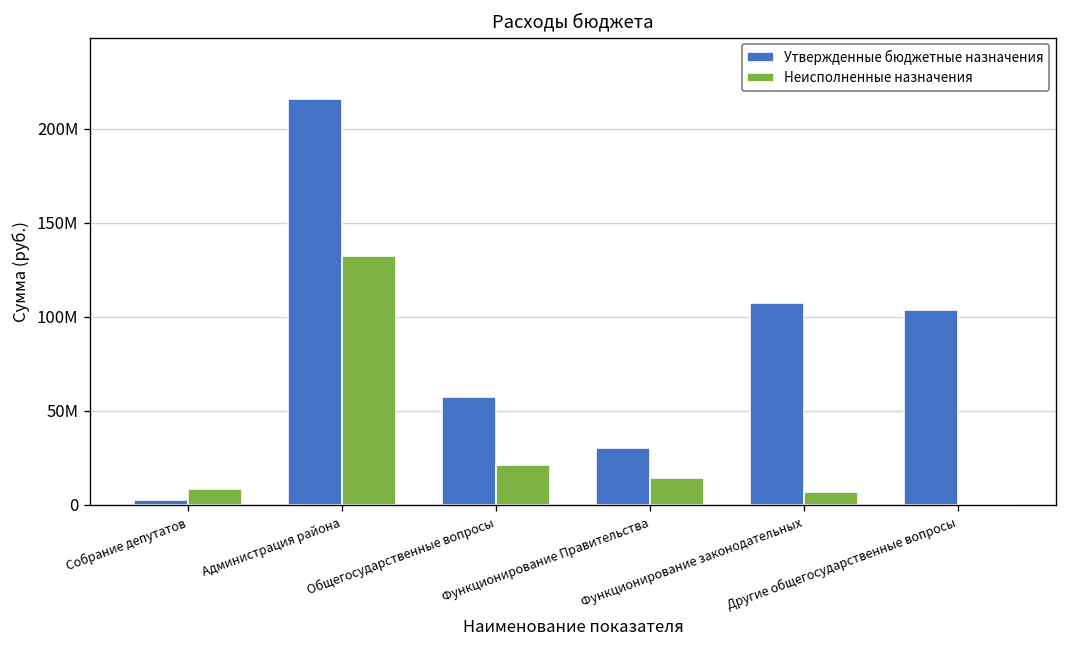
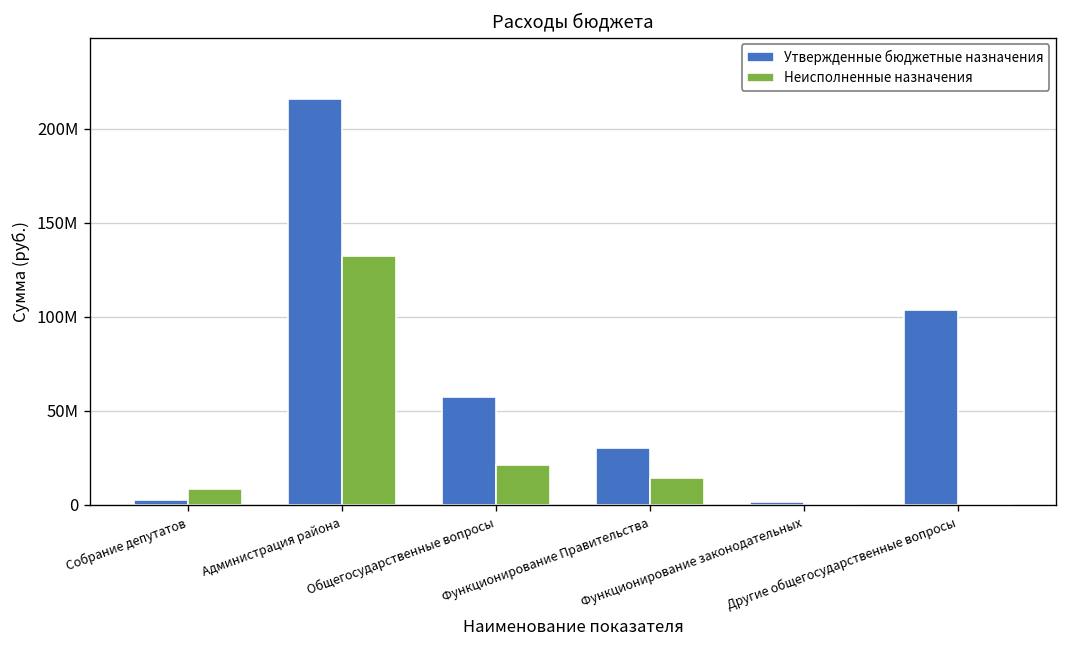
  {
    "Утвержденные бюджетные назначения": {
      "Собрание депутатов": 2000000,
      "Администрация района": 216000000,
      "Общегосударственные вопросы": 57000000,
      "Функционирование Правительства": 30000000,
-     "Функционирование законодательных": 107000000,
+     "Функционирование законодательных": 2000000,
      "Другие общегосударственные вопросы": 104000000
    },
    "Неисполненные назначения": {
      "Собрание депутатов": 8000000,
      "Администрация района": 132000000,
      "Общегосударственные вопросы": 21000000,
      "Функционирование Правительства": 15000000,
-     "Функционирование законодательных": 7000000
+     "Функционирование законодательных": 1000000
    }
  }
